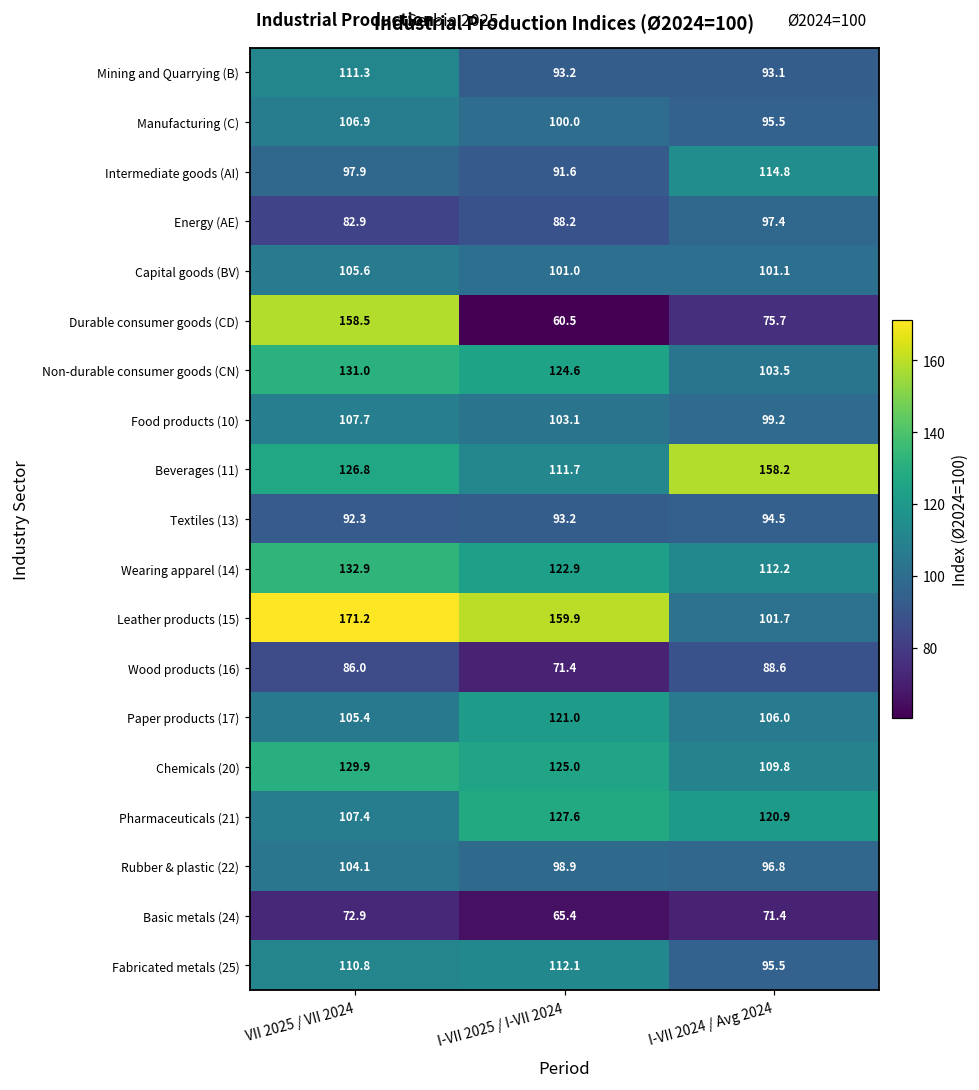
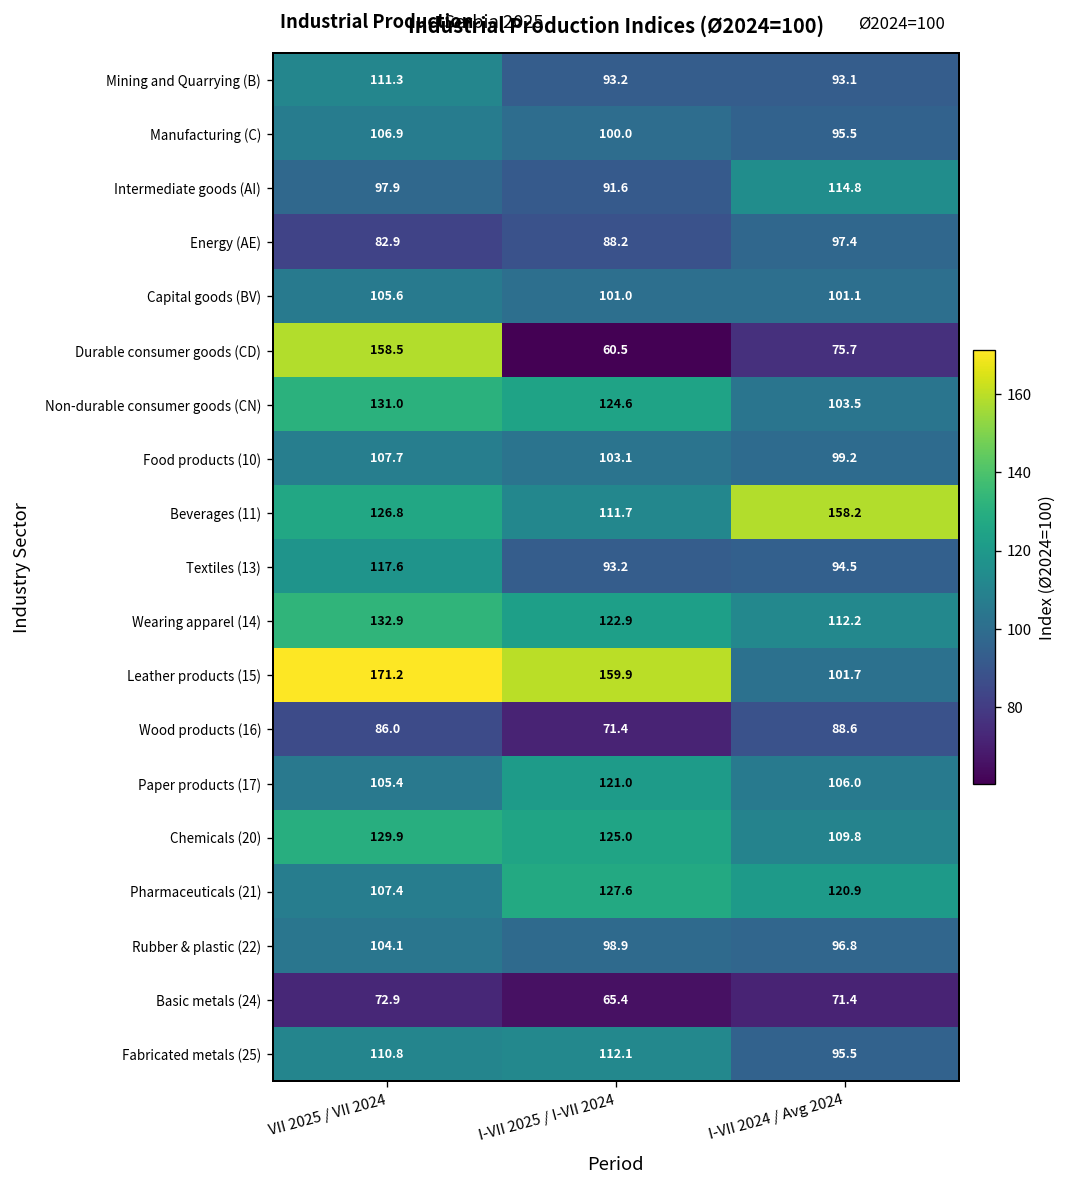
  {
    "Mining and Quarrying (B)": {
      "VII 2025 / VII 2024": 111.3,
      "I-VII 2025 / I-VII 2024": 93.2,
      "I-VII 2024 / Avg 2024": 93.1
    },
    "Manufacturing (C)": {
      "VII 2025 / VII 2024": 106.9,
      "I-VII 2025 / I-VII 2024": 100.0,
      "I-VII 2024 / Avg 2024": 95.5
    },
    "Intermediate goods (AI)": {
      "VII 2025 / VII 2024": 97.9,
      "I-VII 2025 / I-VII 2024": 91.6,
      "I-VII 2024 / Avg 2024": 114.8
    },
    "Energy (AE)": {
      "VII 2025 / VII 2024": 82.9,
      "I-VII 2025 / I-VII 2024": 88.2,
      "I-VII 2024 / Avg 2024": 97.4
    },
    "Capital goods (BV)": {
      "VII 2025 / VII 2024": 105.6,
      "I-VII 2025 / I-VII 2024": 101.0,
      "I-VII 2024 / Avg 2024": 101.1
    },
    "Durable consumer goods (CD)": {
      "VII 2025 / VII 2024": 158.5,
      "I-VII 2025 / I-VII 2024": 60.5,
      "I-VII 2024 / Avg 2024": 75.7
    },
    "Non-durable consumer goods (CN)": {
      "VII 2025 / VII 2024": 131.0,
      "I-VII 2025 / I-VII 2024": 124.6,
      "I-VII 2024 / Avg 2024": 103.5
    },
    "Food products (10)": {
      "VII 2025 / VII 2024": 107.7,
      "I-VII 2025 / I-VII 2024": 103.1,
      "I-VII 2024 / Avg 2024": 99.2
    },
    "Beverages (11)": {
      "VII 2025 / VII 2024": 126.8,
      "I-VII 2025 / I-VII 2024": 111.7,
      "I-VII 2024 / Avg 2024": 158.2
    },
    "Textiles (13)": {
-     "VII 2025 / VII 2024": 92.3,
+     "VII 2025 / VII 2024": 117.6,
      "I-VII 2025 / I-VII 2024": 93.2,
      "I-VII 2024 / Avg 2024": 94.5
    },
    "Wearing apparel (14)": {
      "VII 2025 / VII 2024": 132.9,
      "I-VII 2025 / I-VII 2024": 122.9,
      "I-VII 2024 / Avg 2024": 112.2
    },
    "Leather products (15)": {
      "VII 2025 / VII 2024": 171.2,
      "I-VII 2025 / I-VII 2024": 159.9,
      "I-VII 2024 / Avg 2024": 101.7
    },
    "Wood products (16)": {
      "VII 2025 / VII 2024": 86.0,
      "I-VII 2025 / I-VII 2024": 71.4,
      "I-VII 2024 / Avg 2024": 88.6
    },
    "Paper products (17)": {
      "VII 2025 / VII 2024": 105.4,
      "I-VII 2025 / I-VII 2024": 121.0,
      "I-VII 2024 / Avg 2024": 106.0
    },
    "Chemicals (20)": {
      "VII 2025 / VII 2024": 129.9,
      "I-VII 2025 / I-VII 2024": 125.0,
      "I-VII 2024 / Avg 2024": 109.8
    },
    "Pharmaceuticals (21)": {
      "VII 2025 / VII 2024": 107.4,
      "I-VII 2025 / I-VII 2024": 127.6,
      "I-VII 2024 / Avg 2024": 120.9
    },
    "Rubber & plastic (22)": {
      "VII 2025 / VII 2024": 104.1,
      "I-VII 2025 / I-VII 2024": 98.9,
      "I-VII 2024 / Avg 2024": 96.8
    },
    "Basic metals (24)": {
      "VII 2025 / VII 2024": 72.9,
      "I-VII 2025 / I-VII 2024": 65.4,
      "I-VII 2024 / Avg 2024": 71.4
    },
    "Fabricated metals (25)": {
      "VII 2025 / VII 2024": 110.8,
      "I-VII 2025 / I-VII 2024": 112.1,
      "I-VII 2024 / Avg 2024": 95.5
    }
  }
